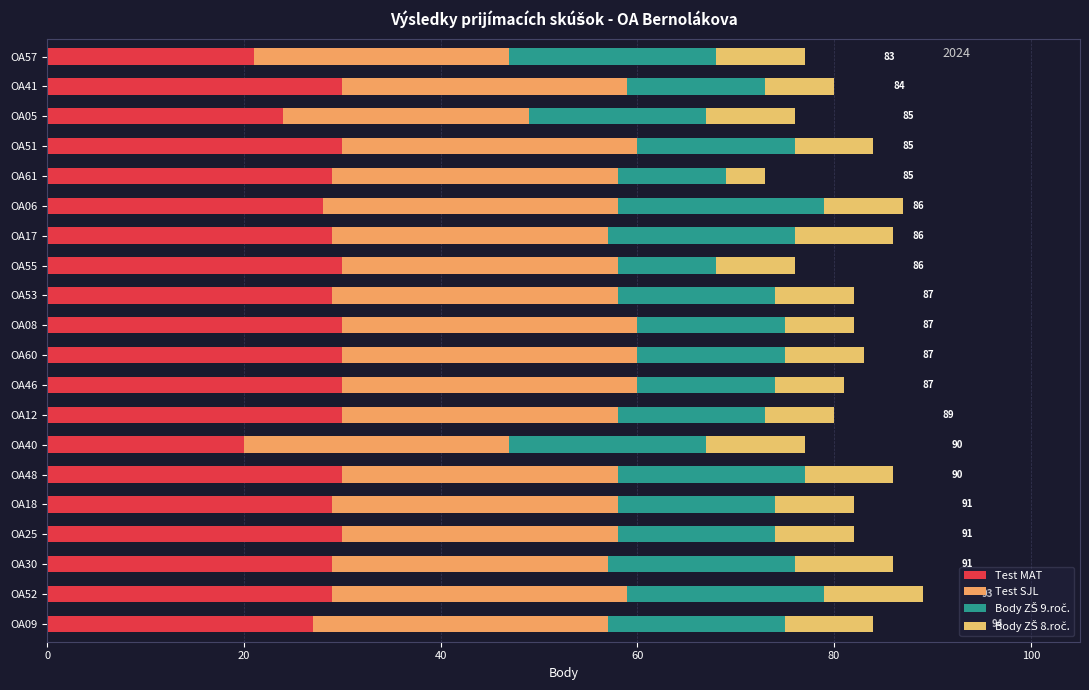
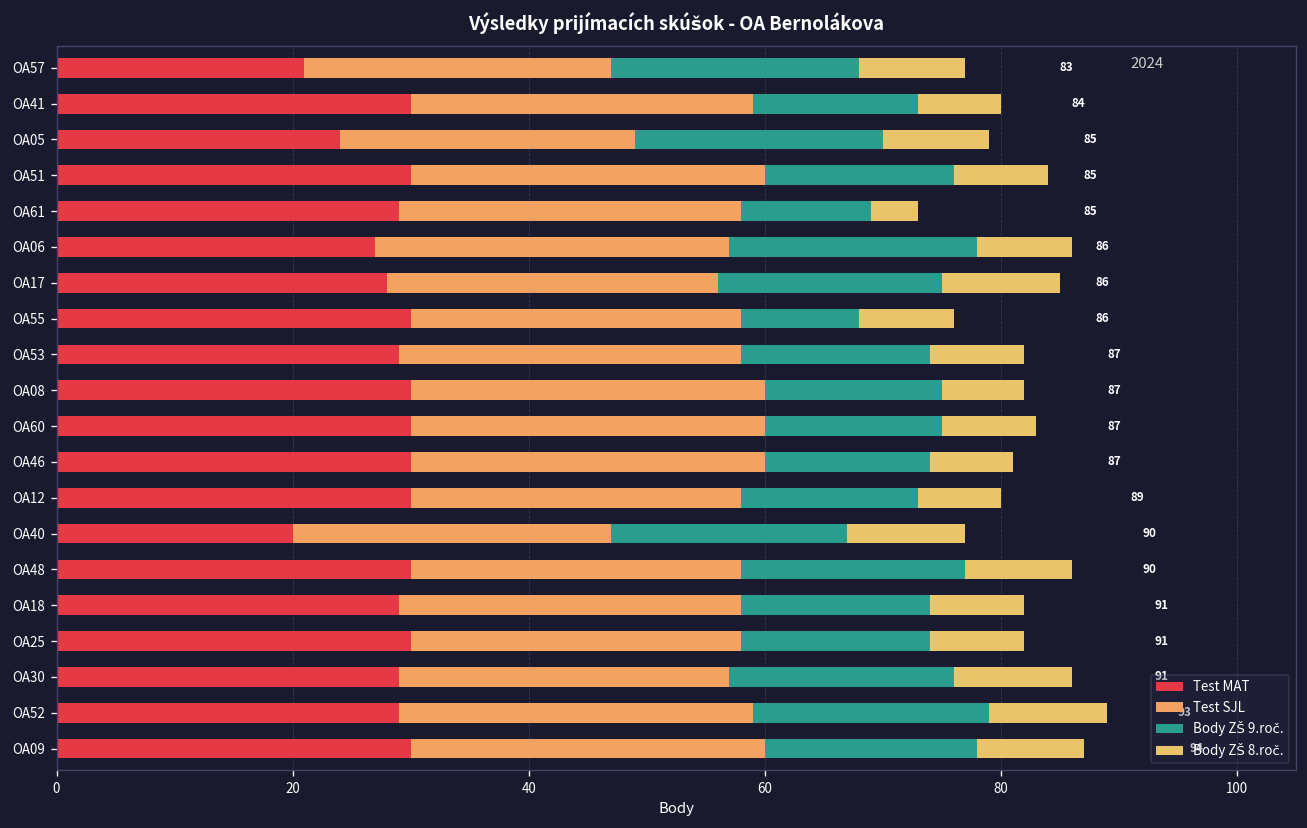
  {
    "Test MAT": {
      "OA57": 21,
      "OA41": 30,
      "OA05": 24,
      "OA51": 30,
      "OA61": 29,
-     "OA06": 28,
-     "OA17": 29,
+     "OA06": 27,
+     "OA17": 28,
      "OA55": 30,
      "OA53": 29,
      "OA08": 30,
      "OA60": 30,
      "OA46": 30,
      "OA12": 30,
      "OA40": 20,
      "OA48": 30,
      "OA18": 29,
      "OA25": 30,
      "OA30": 29,
      "OA52": 29,
-     "OA09": 27
+     "OA09": 30
    },
    "Body ZŠ 9.roč.": {
      "OA57": 21,
      "OA41": 14,
-     "OA05": 18,
+     "OA05": 21,
      "OA51": 16,
      "OA61": 11,
      "OA06": 21,
      "OA17": 19,
      "OA55": 10,
      "OA53": 16,
      "OA08": 15,
      "OA60": 15,
      "OA46": 14,
      "OA12": 15,
      "OA40": 20,
      "OA48": 19,
      "OA18": 16,
      "OA25": 16,
      "OA30": 19,
      "OA52": 20,
      "OA09": 18
    }
  }
